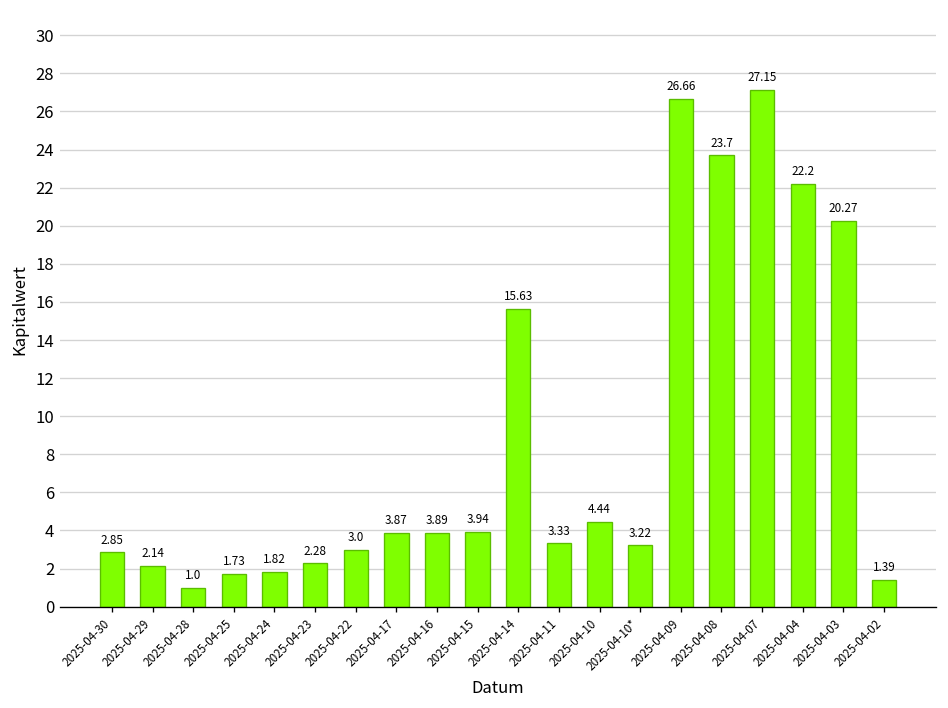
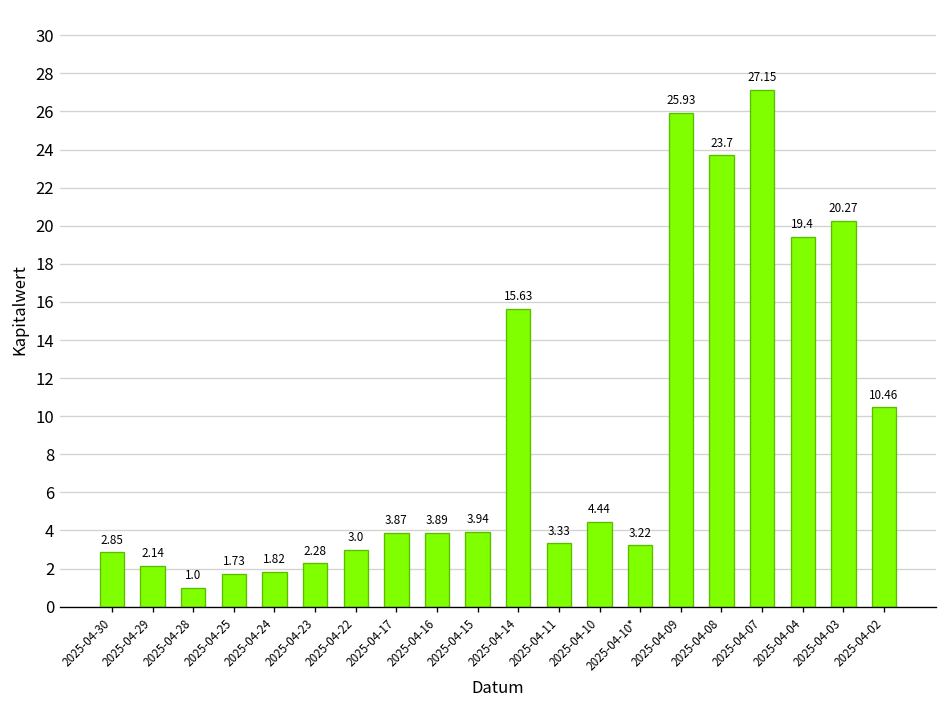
  {
    "2025-04-30": 2.85,
    "2025-04-29": 2.14,
    "2025-04-28": 1.0,
    "2025-04-25": 1.73,
    "2025-04-24": 1.82,
    "2025-04-23": 2.28,
    "2025-04-22": 3.0,
    "2025-04-17": 3.87,
    "2025-04-16": 3.89,
    "2025-04-15": 3.94,
    "2025-04-14": 15.63,
    "2025-04-11": 3.33,
    "2025-04-10": 4.44,
    "2025-04-10*": 3.22,
-   "2025-04-09": 26.66,
+   "2025-04-09": 25.93,
    "2025-04-08": 23.7,
    "2025-04-07": 27.15,
-   "2025-04-04": 22.2,
+   "2025-04-04": 19.4,
    "2025-04-03": 20.27,
-   "2025-04-02": 1.39
+   "2025-04-02": 10.46
  }
